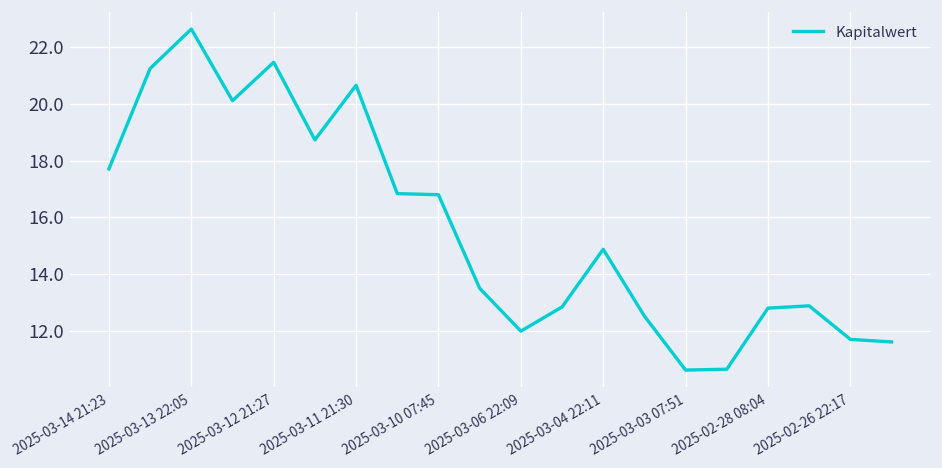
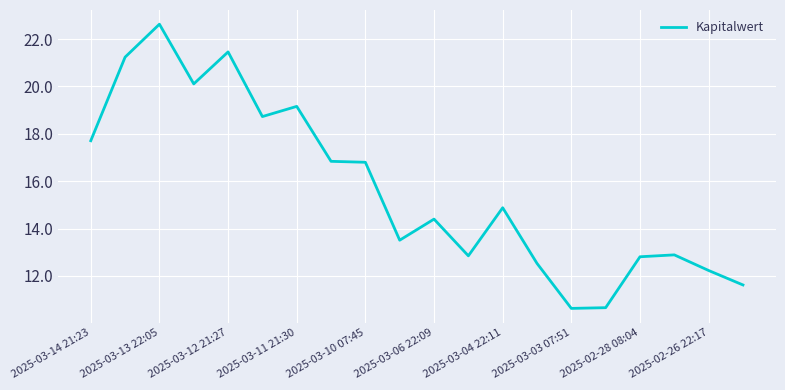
  {
    "2025-03-14 21:23": 17.7,
    "2025-03-13 22:05": 22.6,
    "2025-03-12 21:27": 21.5,
-   "2025-03-11 21:30": 20.7,
+   "2025-03-11 21:30": 19.2,
    "2025-03-10 07:45": 16.8,
-   "2025-03-06 22:09": 12.0,
+   "2025-03-06 22:09": 14.4,
    "2025-03-04 22:11": 14.9,
    "2025-03-03 07:51": 10.6,
    "2025-02-28 08:04": 12.8,
-   "2025-02-26 22:17": 11.7
+   "2025-02-26 22:17": 12.2
  }
